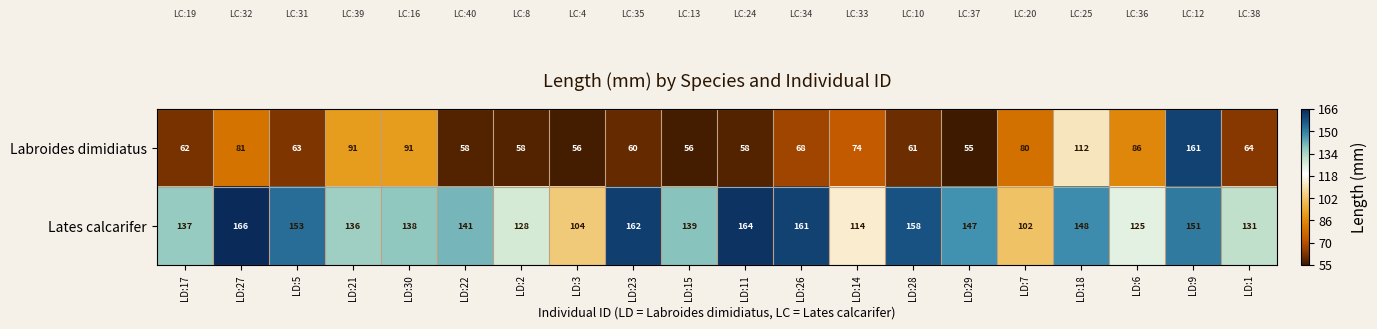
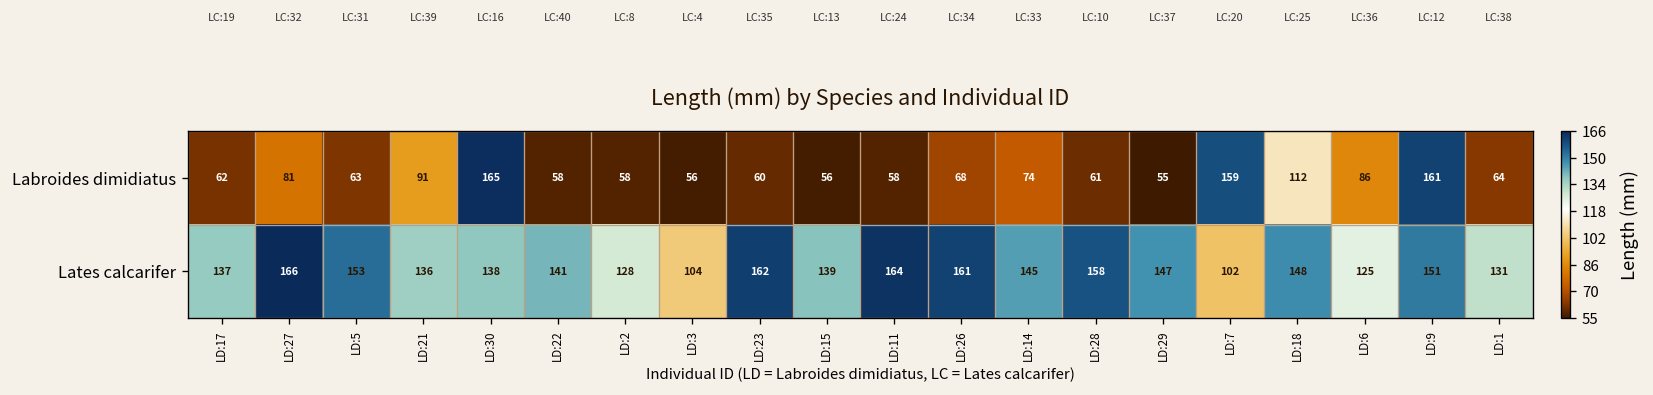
  {
    "Labroides dimidiatus": {
      "LD:17": 62,
      "LD:27": 81,
      "LD:5": 63,
      "LD:21": 91,
-     "LD:30": 91,
+     "LD:30": 165,
      "LD:22": 58,
      "LD:2": 58,
      "LD:3": 56,
      "LD:23": 60,
      "LD:15": 56,
      "LD:11": 58,
      "LD:26": 68,
      "LD:14": 74,
      "LD:28": 61,
      "LD:29": 55,
-     "LD:7": 80,
+     "LD:7": 159,
      "LD:18": 112,
      "LD:6": 86,
      "LD:9": 161,
      "LD:1": 64
    },
    "Lates calcarifer": {
      "LD:17": 137,
      "LD:27": 166,
      "LD:5": 153,
      "LD:21": 136,
      "LD:30": 138,
      "LD:22": 141,
      "LD:2": 128,
      "LD:3": 104,
      "LD:23": 162,
      "LD:15": 139,
      "LD:11": 164,
      "LD:26": 161,
-     "LD:14": 114,
+     "LD:14": 145,
      "LD:28": 158,
      "LD:29": 147,
      "LD:7": 102,
      "LD:18": 148,
      "LD:6": 125,
      "LD:9": 151,
      "LD:1": 131
    }
  }
